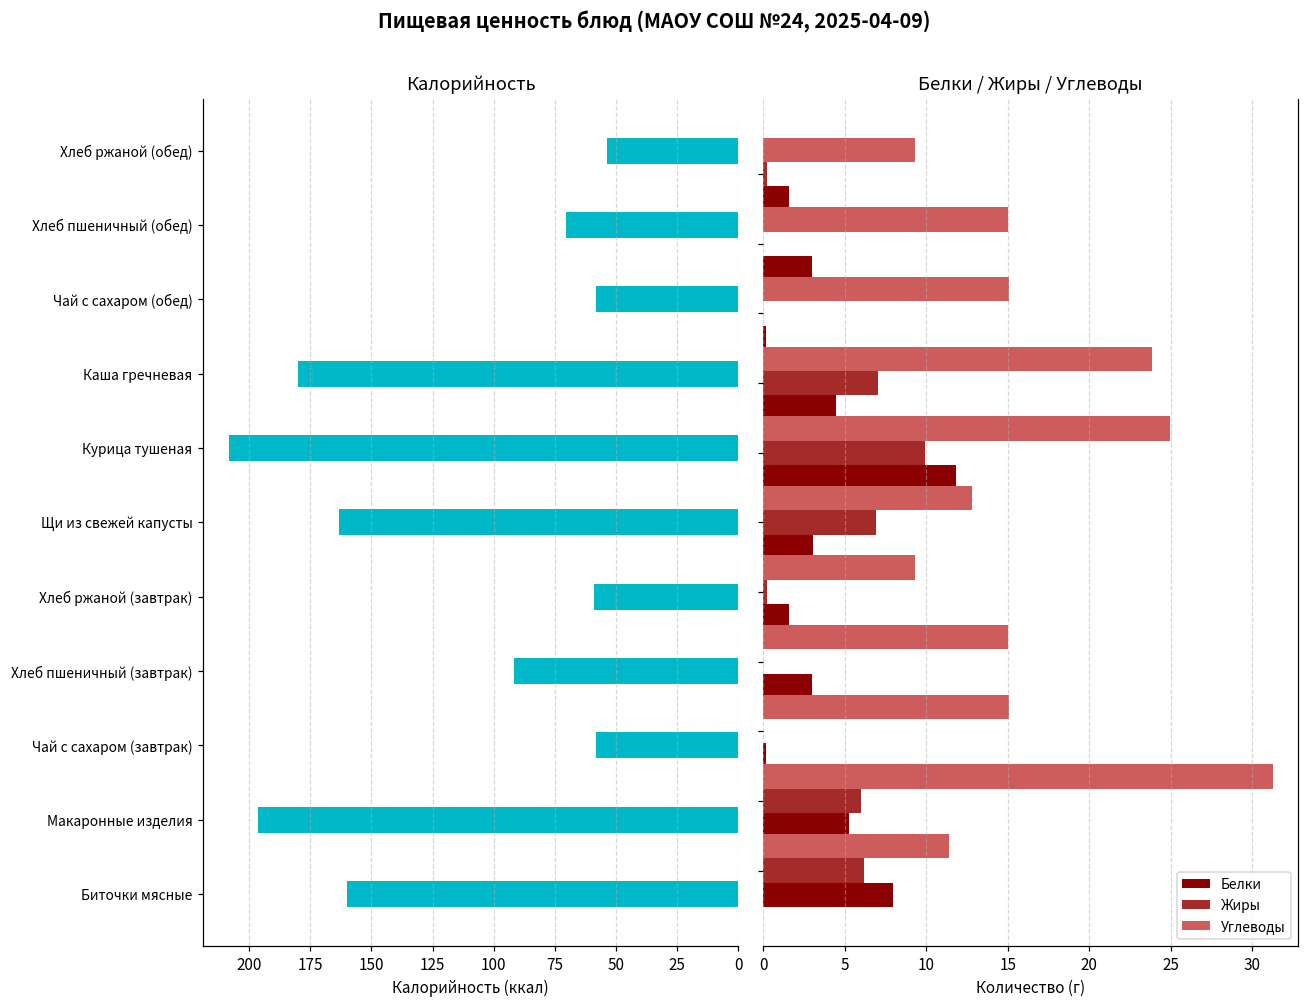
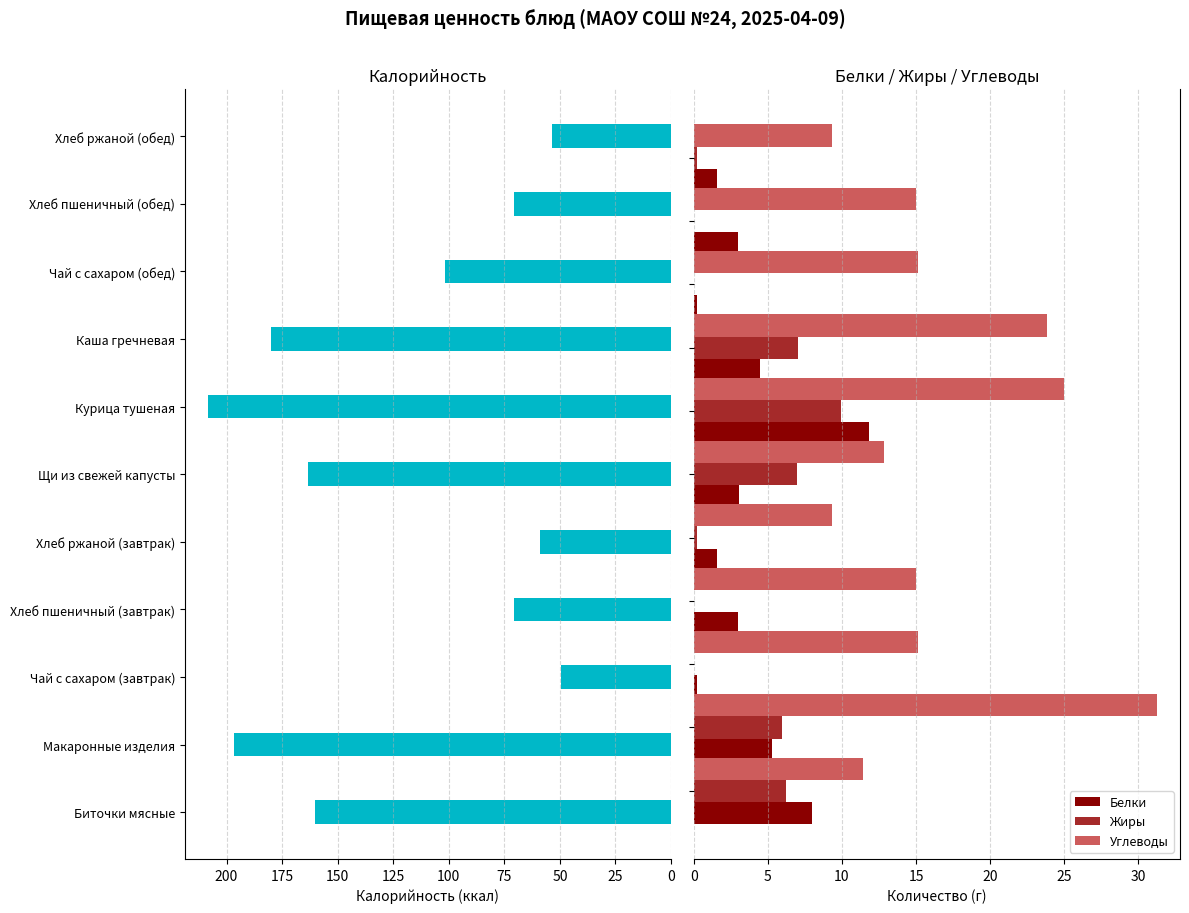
  {
    "Калорийность": {
      "Хлеб ржаной (обед)": 54,
      "Хлеб пшеничный (обед)": 71,
-     "Чай с сахаром (обед)": 58,
+     "Чай с сахаром (обед)": 102,
      "Каша гречневая": 180,
      "Курица тушеная": 208,
      "Щи из свежей капусты": 163,
      "Хлеб ржаной (завтрак)": 59,
-     "Хлеб пшеничный (завтрак)": 92,
-     "Чай с сахаром (завтрак)": 58,
+     "Хлеб пшеничный (завтрак)": 71,
+     "Чай с сахаром (завтрак)": 49,
      "Макаронные изделия": 197,
      "Биточки мясные": 160
    }
  }
